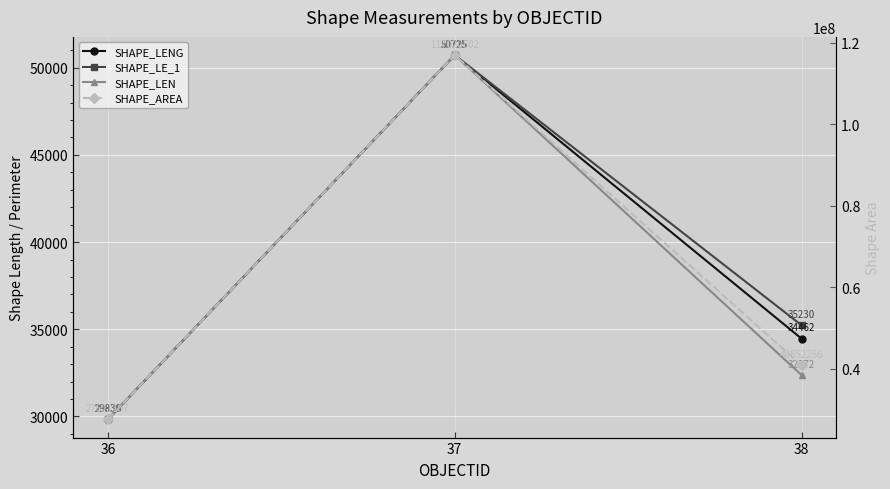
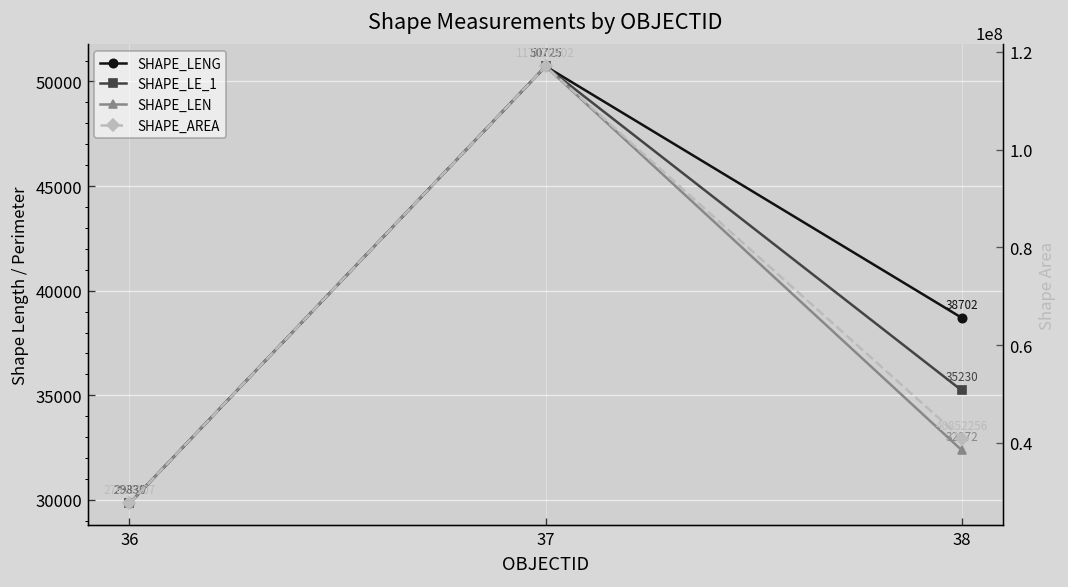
  {
    "SHAPE_LENG": {
-     "38": 34462
+     "38": 38702
    },
    "SHAPE_LE_1": {
      "38": 35230
    }
  }
